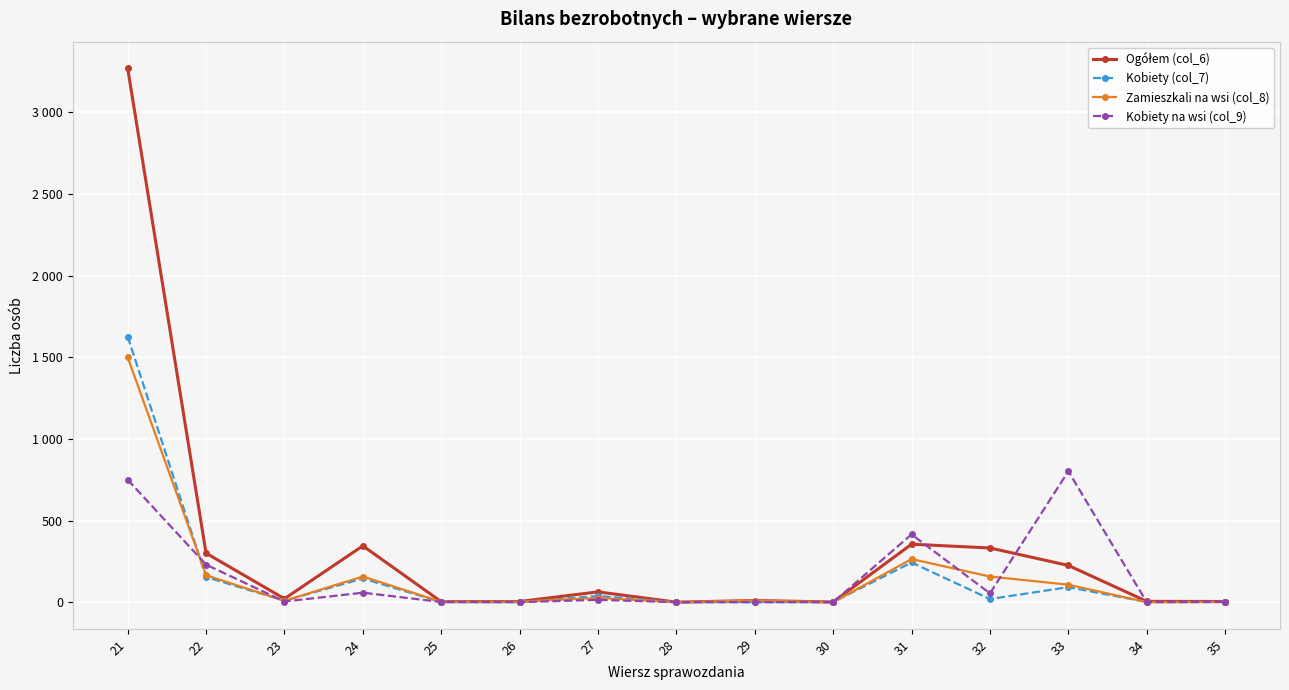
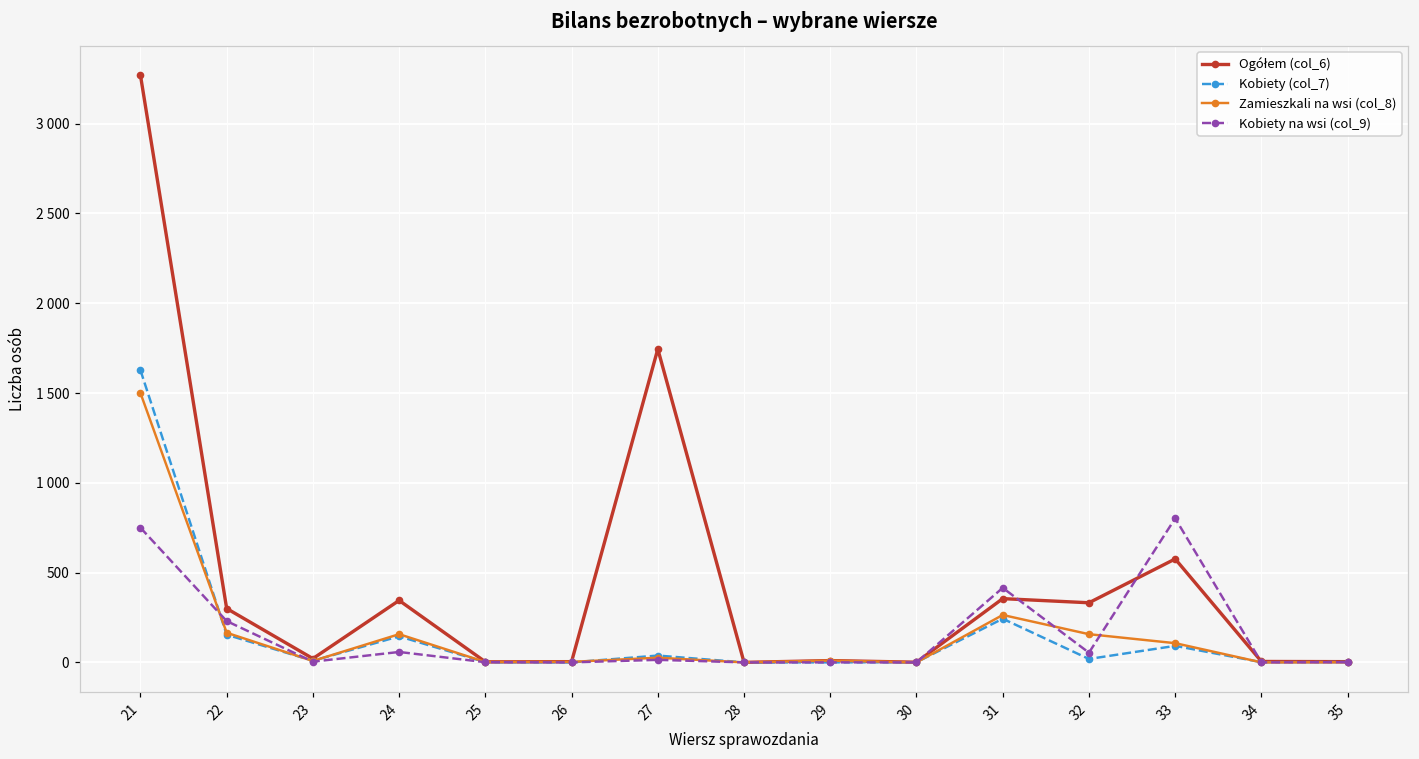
  {
    "Ogółem (col_6)": {
      "21": 3270,
      "22": 300,
      "24": 350,
-     "27": 60,
+     "27": 1750,
      "31": 360,
      "32": 330,
-     "33": 230
+     "33": 580
    },
    "Kobiety (col_7)": {
      "21": 1630,
      "31": 240,
      "32": 20
    },
    "Zamieszkali na wsi (col_8)": {
      "21": 1500,
      "31": 260,
      "32": 160
    },
    "Kobiety na wsi (col_9)": {
      "21": 750,
      "22": 230,
      "24": 60,
      "31": 420,
      "32": 50,
      "33": 800
    }
  }
